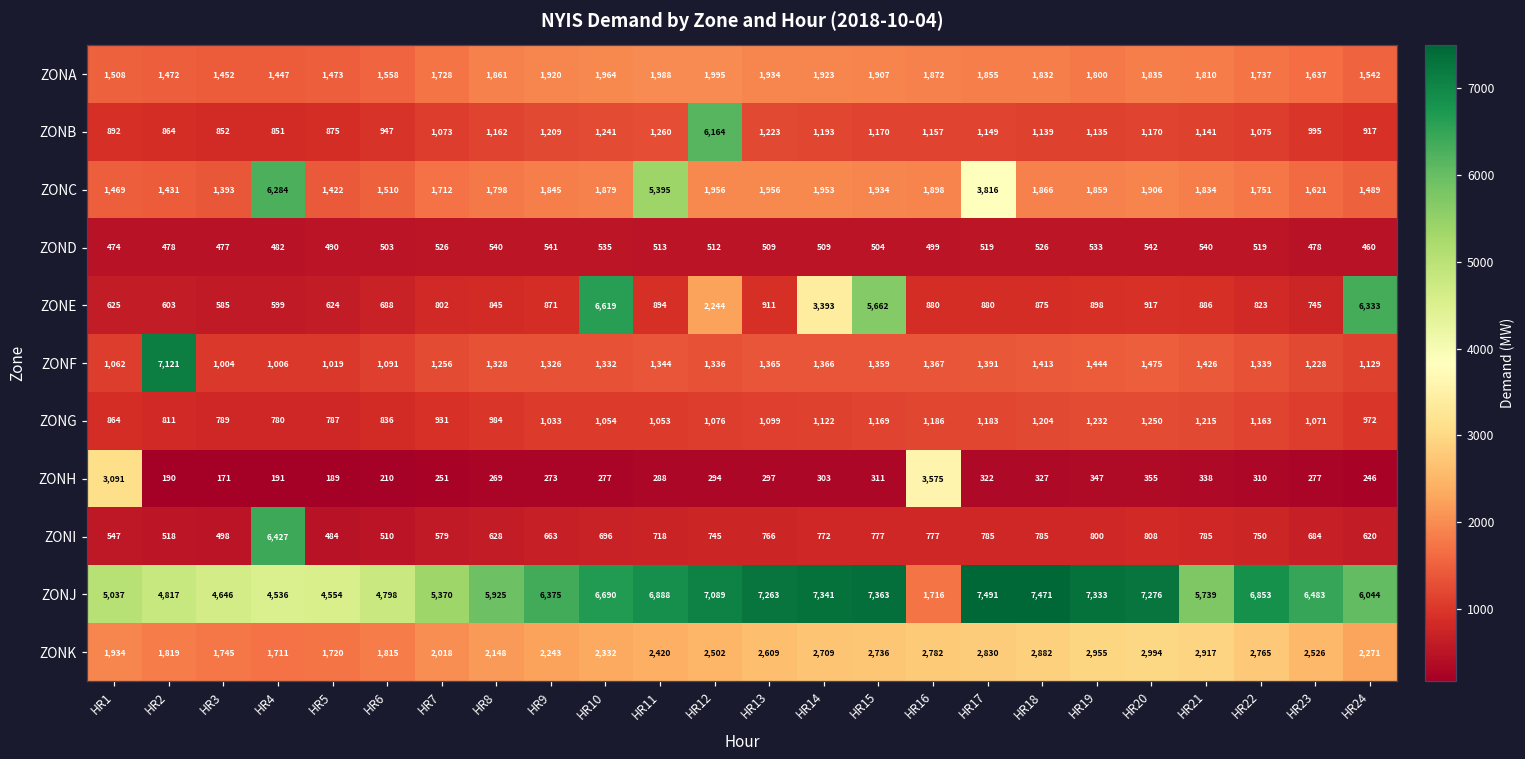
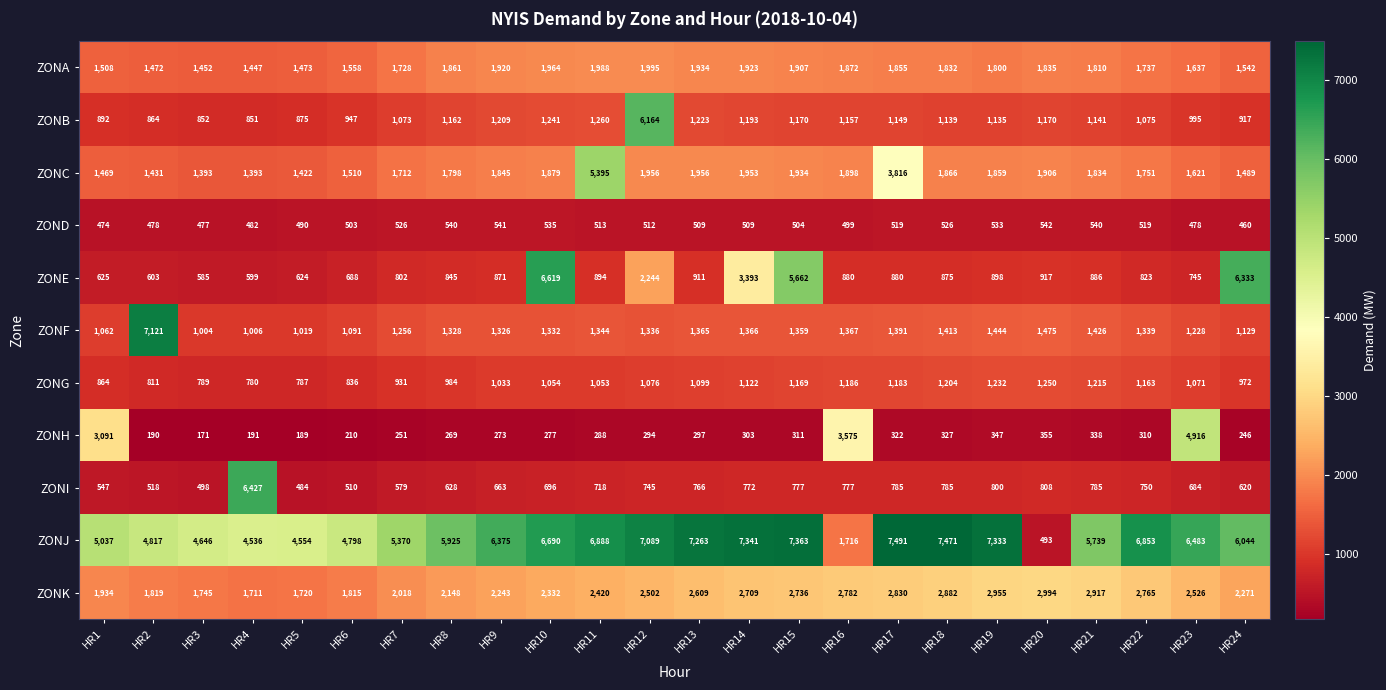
  {
    "ZONC": {
      "HR1": "1,469",
      "HR2": "1,431",
      "HR3": "1,393",
-     "HR4": "6,284",
+     "HR4": "1,393",
      "HR5": "1,422",
      "HR6": "1,510",
      "HR7": "1,712",
      "HR8": "1,798",
      "HR9": "1,845",
      "HR10": "1,879",
      "HR11": "5,395",
      "HR12": "1,956",
      "HR13": "1,956",
      "HR14": "1,953",
      "HR15": "1,934",
      "HR16": "1,898",
      "HR17": "3,816",
      "HR18": "1,866",
      "HR19": "1,859",
      "HR20": "1,906",
      "HR21": "1,834",
      "HR22": "1,751",
      "HR23": "1,621",
      "HR24": "1,489"
    },
    "ZONH": {
      "HR1": "3,091",
      "HR2": "190",
      "HR3": "171",
      "HR4": "191",
      "HR5": "189",
      "HR6": "210",
      "HR7": "251",
      "HR8": "269",
      "HR9": "273",
      "HR10": "277",
      "HR11": "288",
      "HR12": "294",
      "HR13": "297",
      "HR14": "303",
      "HR15": "311",
      "HR16": "3,575",
      "HR17": "322",
      "HR18": "327",
      "HR19": "347",
      "HR20": "355",
      "HR21": "338",
      "HR22": "310",
-     "HR23": "277",
+     "HR23": "4,916",
      "HR24": "246"
    },
    "ZONJ": {
      "HR1": "5,037",
      "HR2": "4,817",
      "HR3": "4,646",
      "HR4": "4,536",
      "HR5": "4,554",
      "HR6": "4,798",
      "HR7": "5,370",
      "HR8": "5,925",
      "HR9": "6,375",
      "HR10": "6,690",
      "HR11": "6,888",
      "HR12": "7,089",
      "HR13": "7,263",
      "HR14": "7,341",
      "HR15": "7,363",
      "HR16": "1,716",
      "HR17": "7,491",
      "HR18": "7,471",
      "HR19": "7,333",
-     "HR20": "7,276",
+     "HR20": "493",
      "HR21": "5,739",
      "HR22": "6,853",
      "HR23": "6,483",
      "HR24": "6,044"
    }
  }
